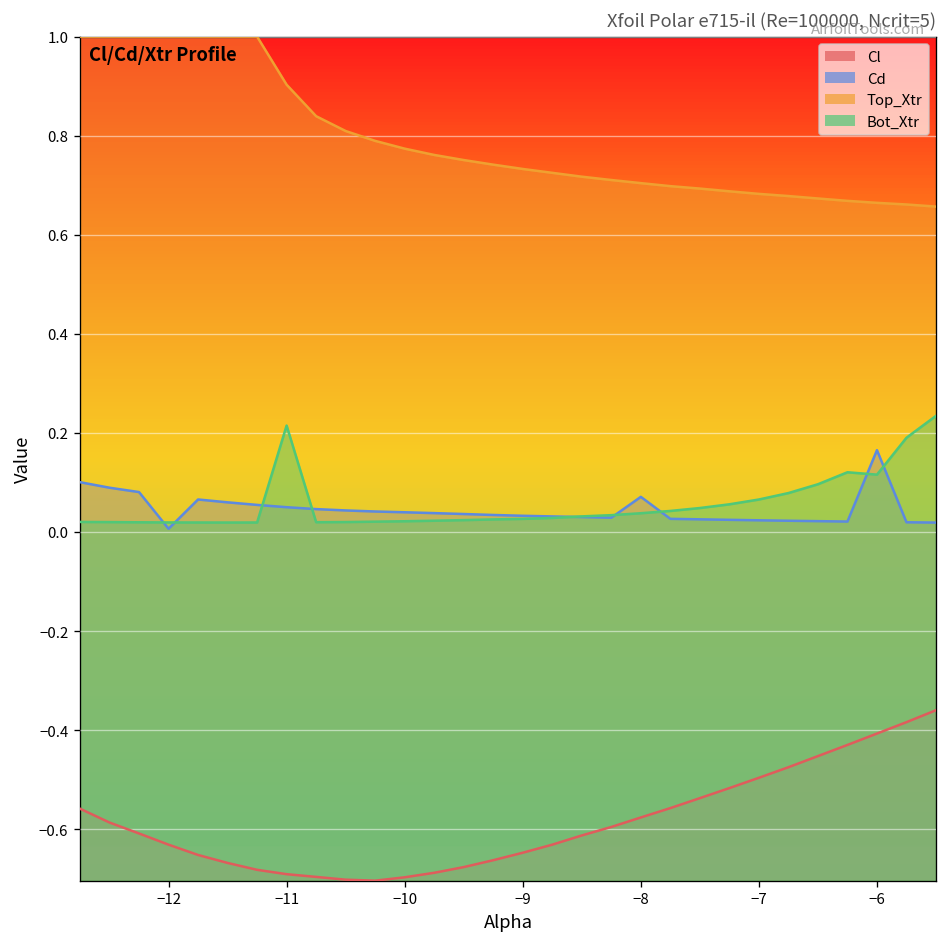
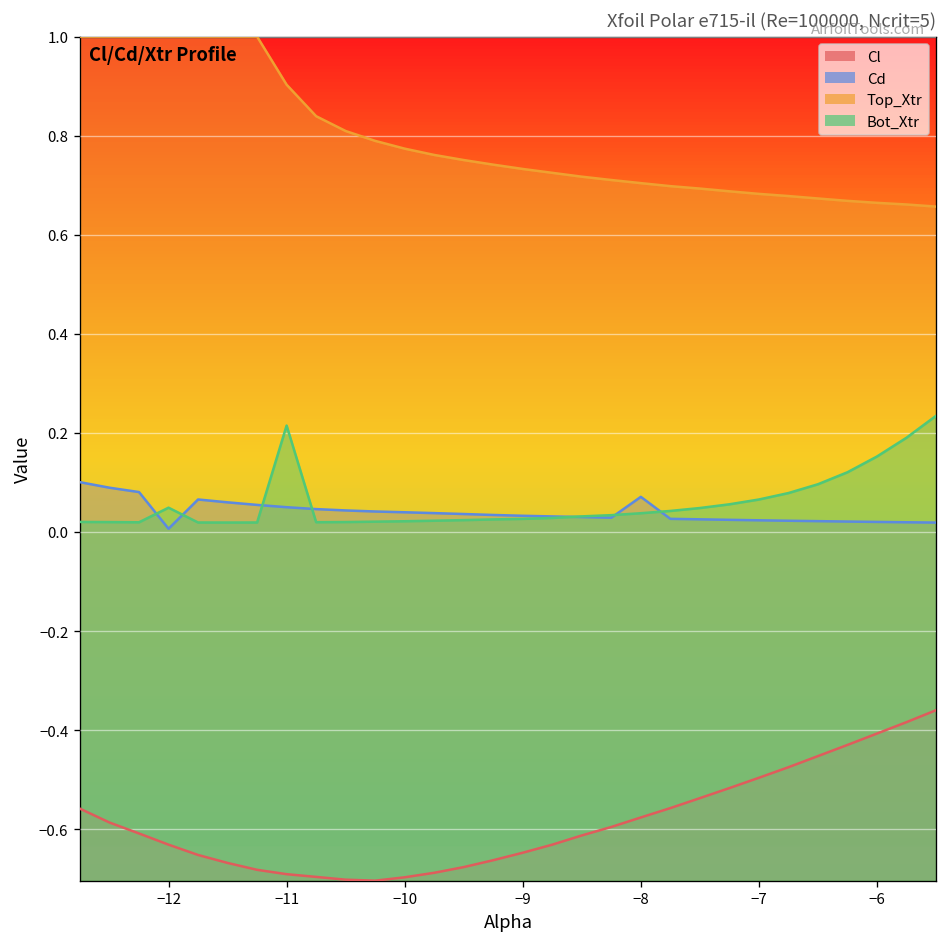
  {
    "Cd": {
      "−12": 0.01,
      "−11": 0.05,
      "−10": 0.04,
      "−8": 0.07,
      "−7": 0.02,
-     "−6": 0.17
+     "−6": 0.02
    },
    "Bot_Xtr": {
-     "−12": 0.02,
+     "−12": 0.05,
      "−11": 0.21,
      "−10": 0.02,
      "−8": 0.04,
      "−7": 0.07,
-     "−6": 0.12
+     "−6": 0.15
    }
  }
